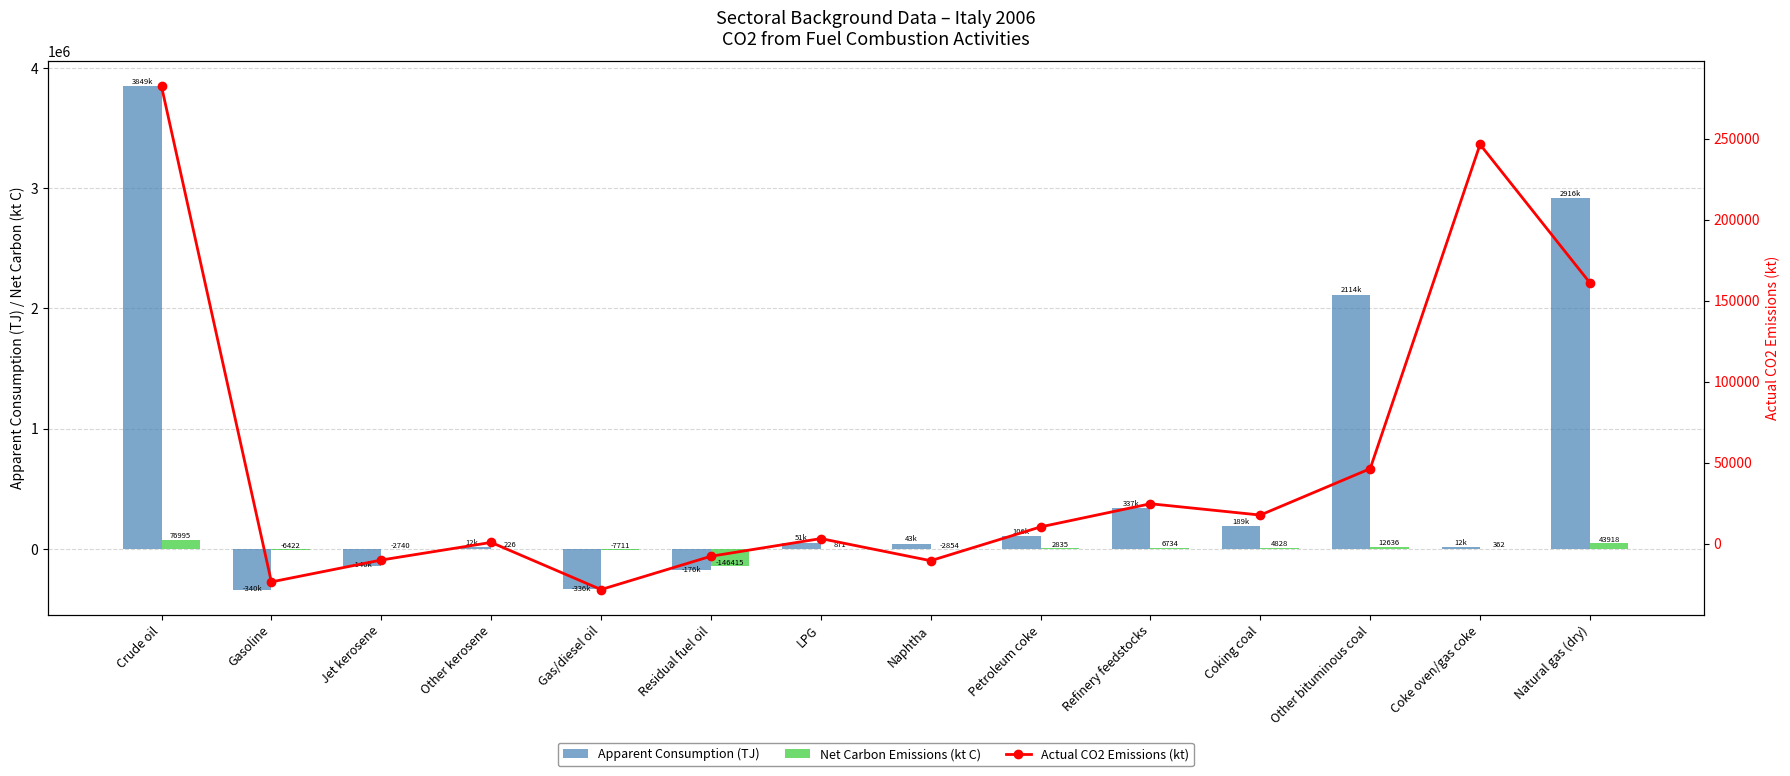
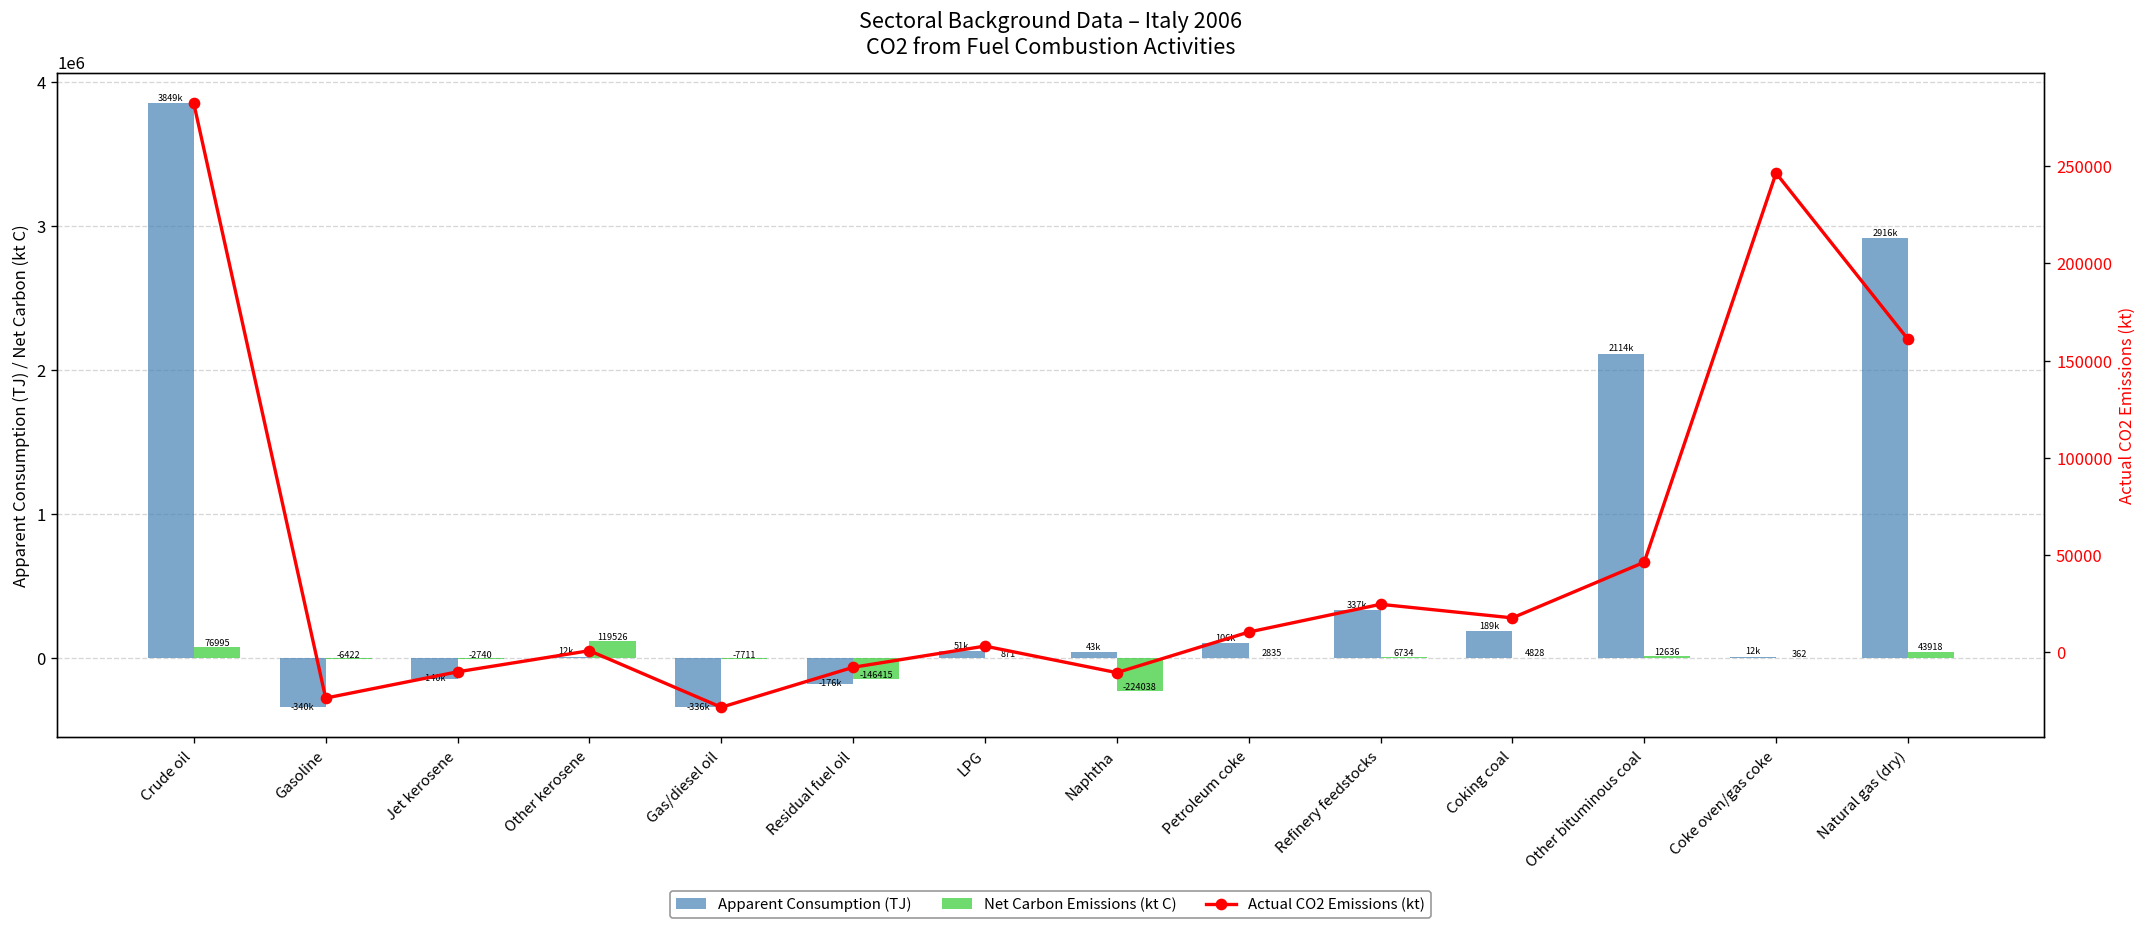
  {
    "Apparent Consumption (TJ)": {
      "Crude oil": "3849k",
      "Gasoline": "-340k",
      "Jet kerosene": "-140k",
      "Other kerosene": "12k",
      "Gas/diesel oil": "-336k",
      "Residual fuel oil": "-176k",
      "LPG": "51k",
      "Naphtha": "43k",
      "Petroleum coke": "106k",
      "Refinery feedstocks": "337k",
      "Coking coal": "189k",
      "Other bituminous coal": "2114k",
      "Coke oven/gas coke": "12k",
      "Natural gas (dry)": "2916k"
    },
    "Net Carbon Emissions (kt C)": {
      "Crude oil": "76995",
      "Gasoline": "-6422",
      "Jet kerosene": "-2740",
-     "Other kerosene": "226",
+     "Other kerosene": "119526",
      "Gas/diesel oil": "-7711",
      "Residual fuel oil": "-146415",
      "LPG": "871",
-     "Naphtha": "-2854",
+     "Naphtha": "-224038",
      "Petroleum coke": "2835",
      "Refinery feedstocks": "6734",
      "Coking coal": "4828",
      "Other bituminous coal": "12636",
      "Coke oven/gas coke": "362",
      "Natural gas (dry)": "43918"
    }
  }
